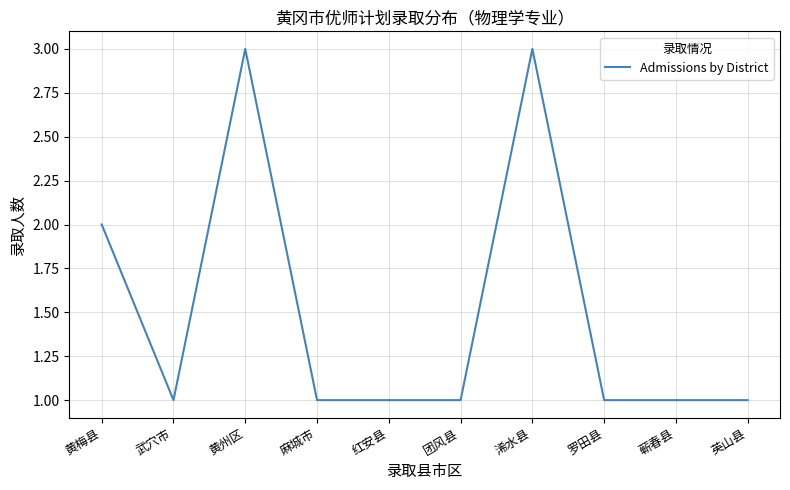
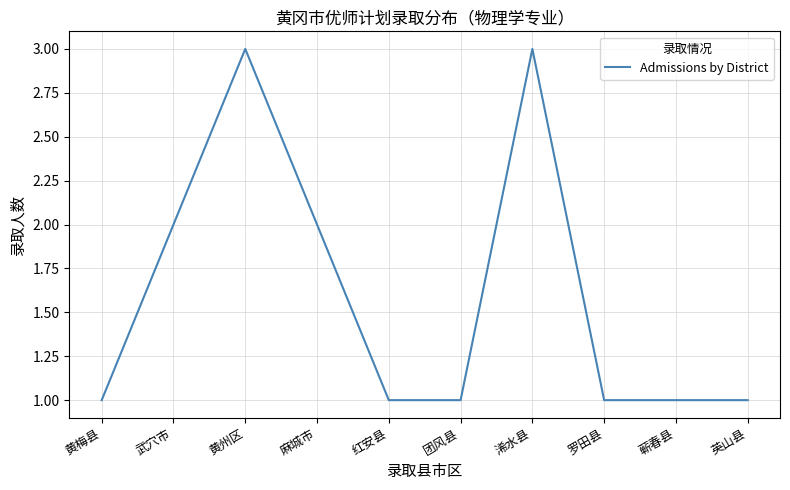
  {
-   "黄梅县": 2,
-   "武穴市": 1,
+   "黄梅县": 1,
+   "武穴市": 2,
    "黄州区": 3,
-   "麻城市": 1,
+   "麻城市": 2,
    "红安县": 1,
    "团风县": 1,
    "浠水县": 3,
    "罗田县": 1,
    "蕲春县": 1,
    "英山县": 1
  }
